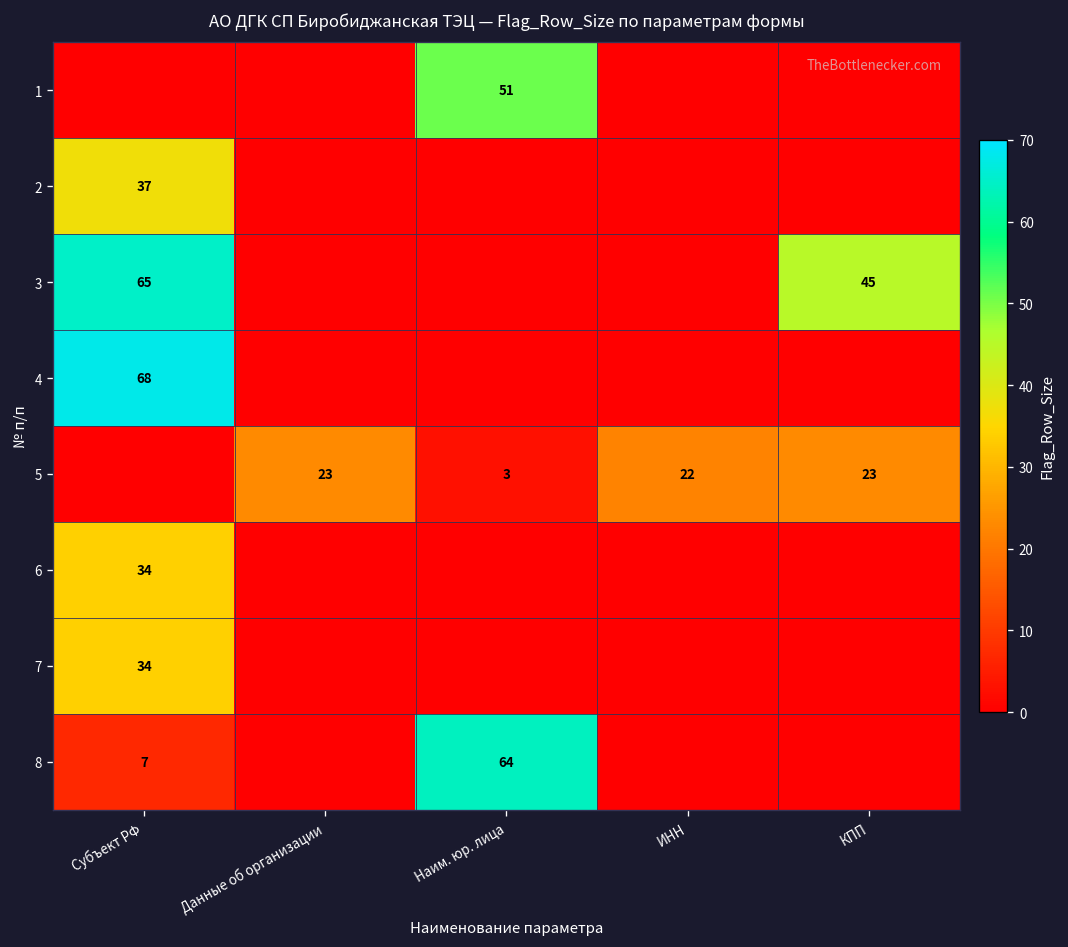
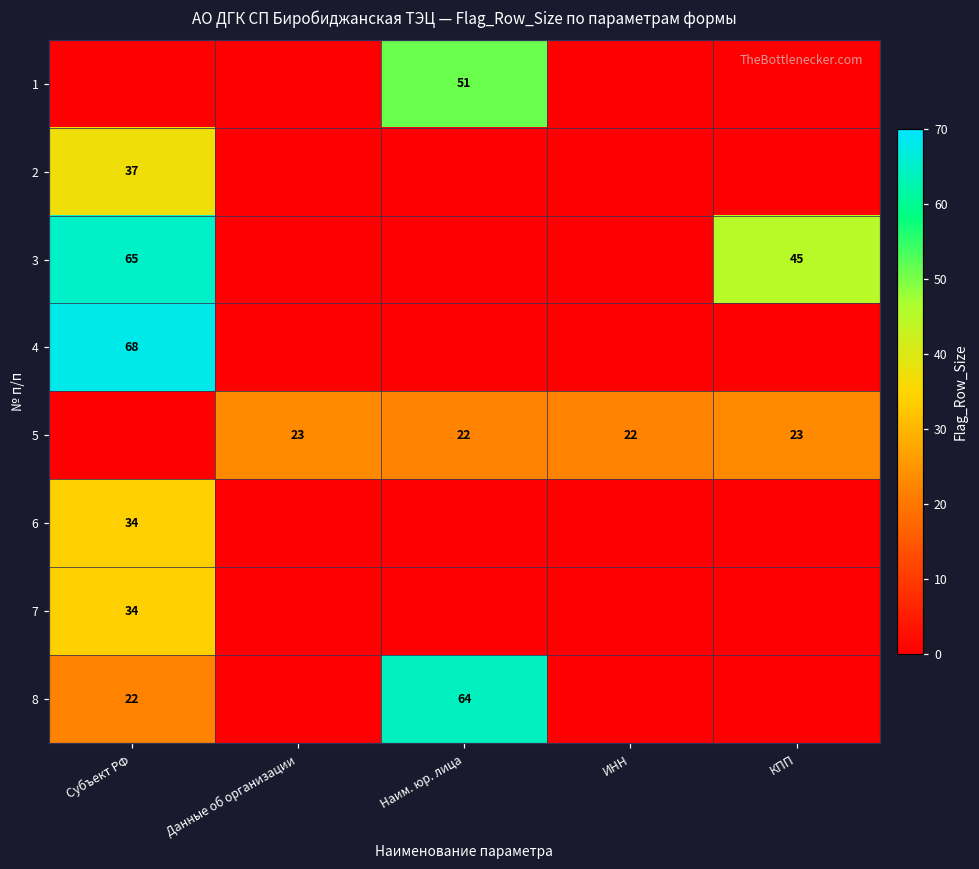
  {
    "1": {
      "Наим. юр. лица": 51
    },
    "2": {
      "Субъект РФ": 37
    },
    "3": {
      "Субъект РФ": 65,
      "КПП": 45
    },
    "4": {
      "Субъект РФ": 68
    },
    "5": {
      "Данные об организации": 23,
-     "Наим. юр. лица": 3,
+     "Наим. юр. лица": 22,
      "ИНН": 22,
      "КПП": 23
    },
    "6": {
      "Субъект РФ": 34
    },
    "7": {
      "Субъект РФ": 34
    },
    "8": {
-     "Субъект РФ": 7,
+     "Субъект РФ": 22,
      "Наим. юр. лица": 64
    }
  }
